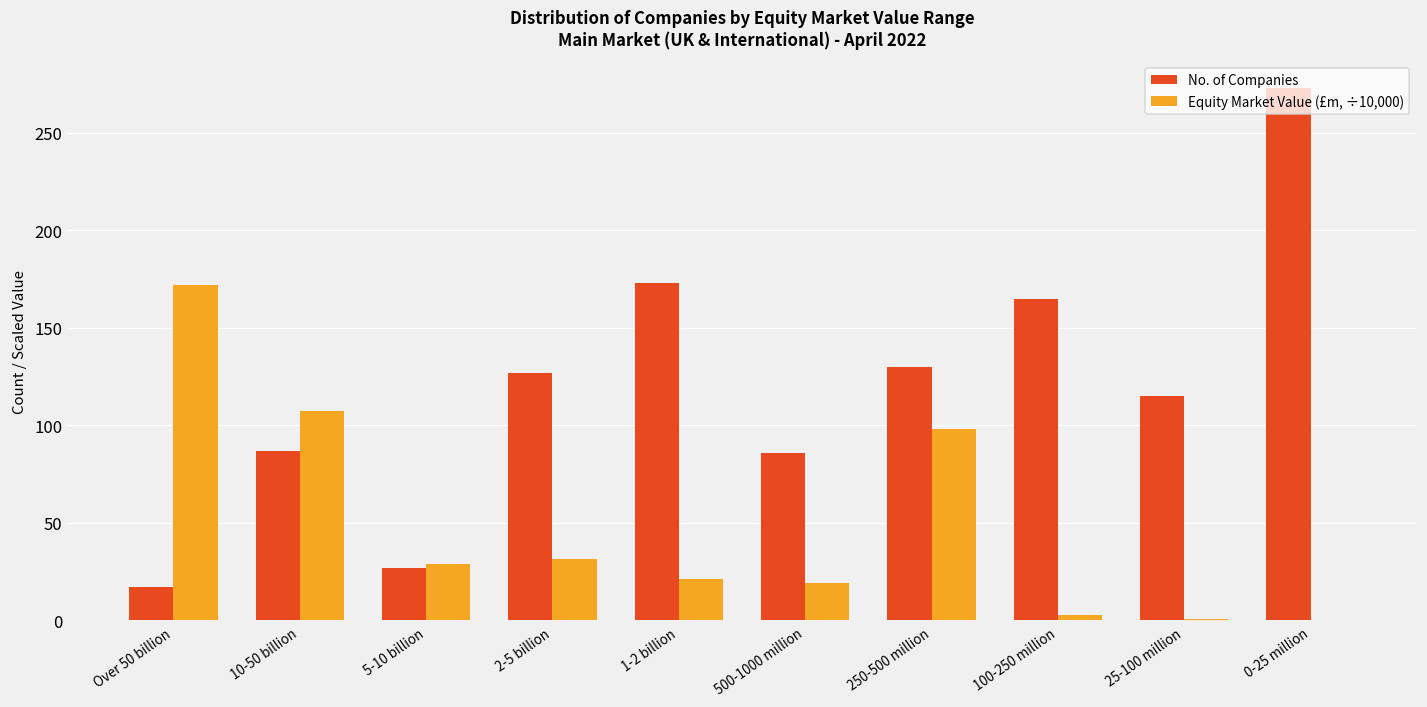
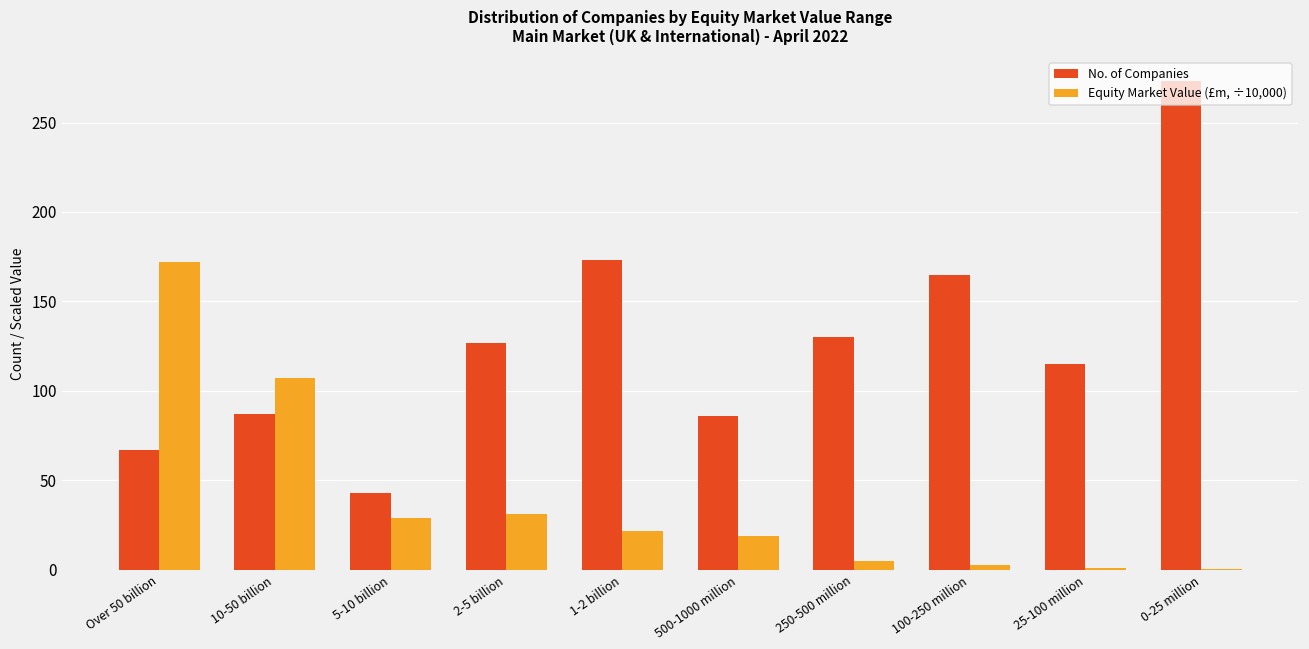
  {
    "No. of Companies": {
-     "Over 50 billion": 17,
+     "Over 50 billion": 67,
      "10-50 billion": 87,
-     "5-10 billion": 27,
+     "5-10 billion": 43,
      "2-5 billion": 127,
      "1-2 billion": 173,
      "500-1000 million": 86,
      "250-500 million": 130,
      "100-250 million": 165,
      "25-100 million": 115
    },
    "Equity Market Value (£m, ÷10,000)": {
      "Over 50 billion": 172,
      "10-50 billion": 107,
      "5-10 billion": 29,
      "2-5 billion": 31,
      "1-2 billion": 21,
      "500-1000 million": 19,
-     "250-500 million": 98,
+     "250-500 million": 5,
      "100-250 million": 3
    }
  }
